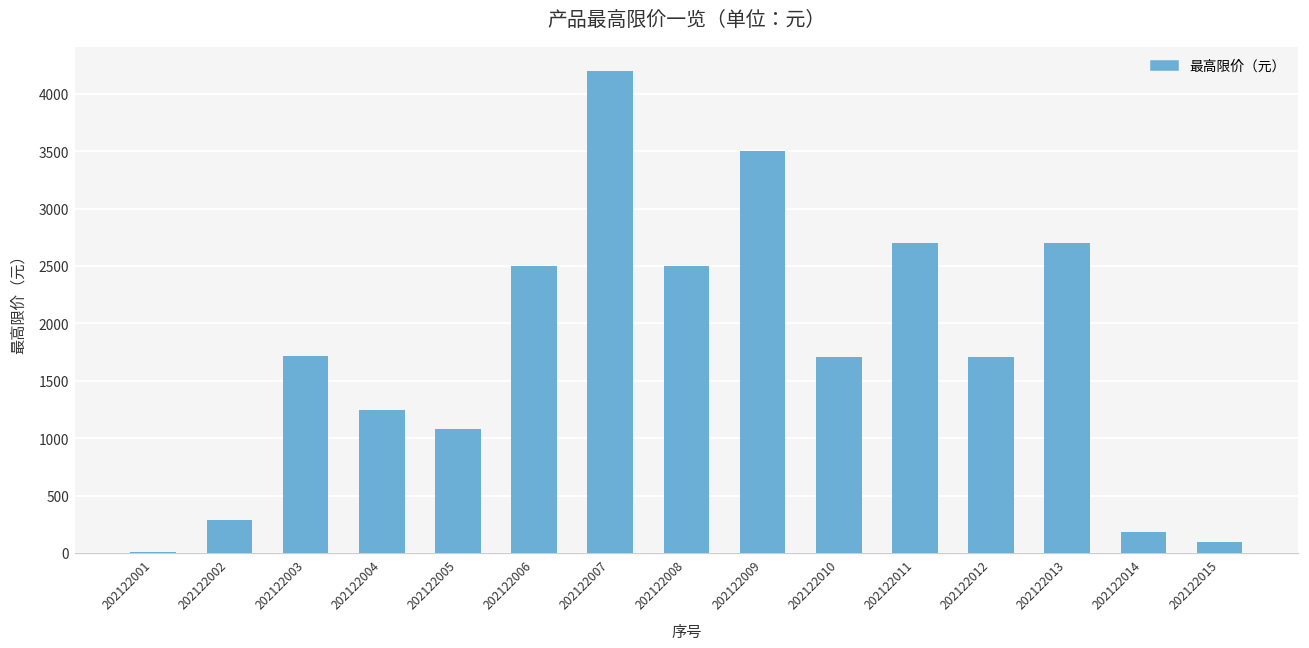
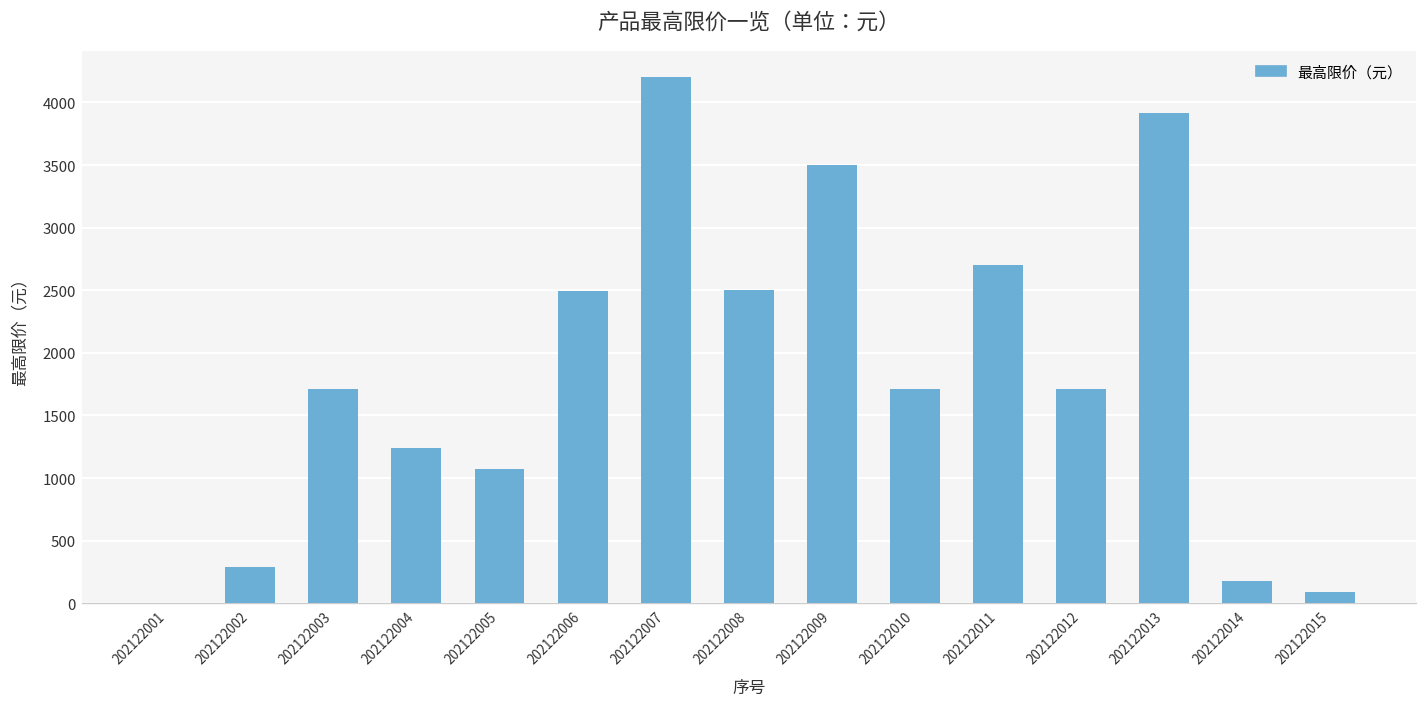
  {
    "202122002": 290,
    "202122003": 1720,
    "202122004": 1240,
    "202122005": 1080,
    "202122006": 2500,
    "202122007": 4200,
    "202122008": 2500,
    "202122009": 3500,
    "202122010": 1710,
    "202122011": 2700,
    "202122012": 1710,
-   "202122013": 2700,
+   "202122013": 3920,
    "202122014": 180,
    "202122015": 90
  }
